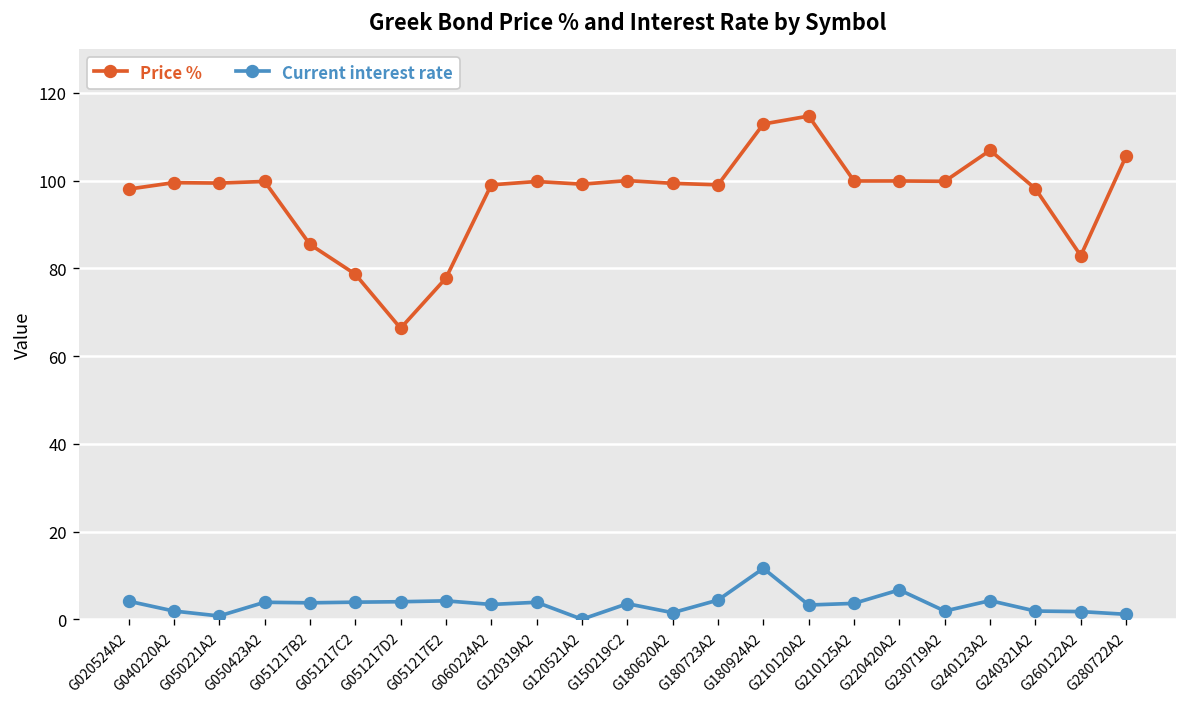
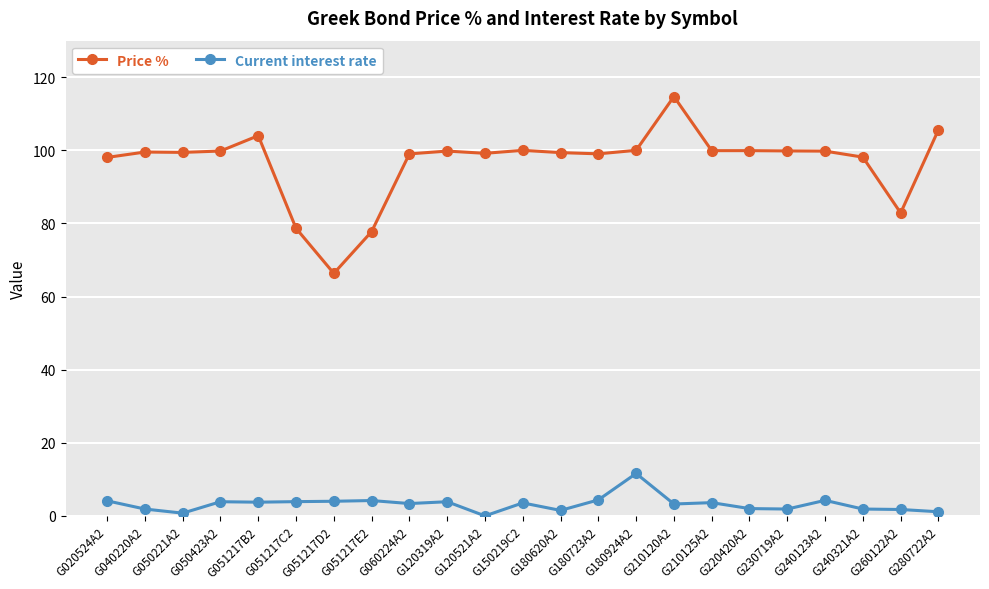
  {
    "Price %": {
      "G020524A2": 98,
      "G040220A2": 100,
      "G050221A2": 99,
      "G050423A2": 100,
-     "G051217B2": 85,
+     "G051217B2": 104,
      "G051217C2": 79,
      "G051217D2": 66,
      "G051217E2": 78,
      "G060224A2": 99,
      "G120319A2": 100,
      "G120521A2": 99,
      "G150219C2": 100,
      "G180620A2": 99,
      "G180723A2": 99,
-     "G180924A2": 113,
+     "G180924A2": 100,
      "G210120A2": 115,
      "G210125A2": 100,
      "G220420A2": 100,
      "G230719A2": 100,
-     "G240123A2": 107,
+     "G240123A2": 100,
      "G240321A2": 98,
      "G260122A2": 83,
      "G280722A2": 106
    },
    "Current interest rate": {
      "G020524A2": 4,
      "G040220A2": 2,
      "G050221A2": 1,
      "G050423A2": 4,
      "G051217B2": 4,
      "G051217C2": 4,
      "G051217D2": 4,
      "G051217E2": 4,
      "G060224A2": 3,
      "G120319A2": 4,
      "G120521A2": 0,
      "G150219C2": 4,
      "G180620A2": 2,
      "G180723A2": 4,
      "G180924A2": 12,
      "G210120A2": 3,
      "G210125A2": 4,
-     "G220420A2": 7,
+     "G220420A2": 2,
      "G230719A2": 2,
      "G240123A2": 4,
      "G240321A2": 2,
      "G260122A2": 2,
      "G280722A2": 1
    }
  }
